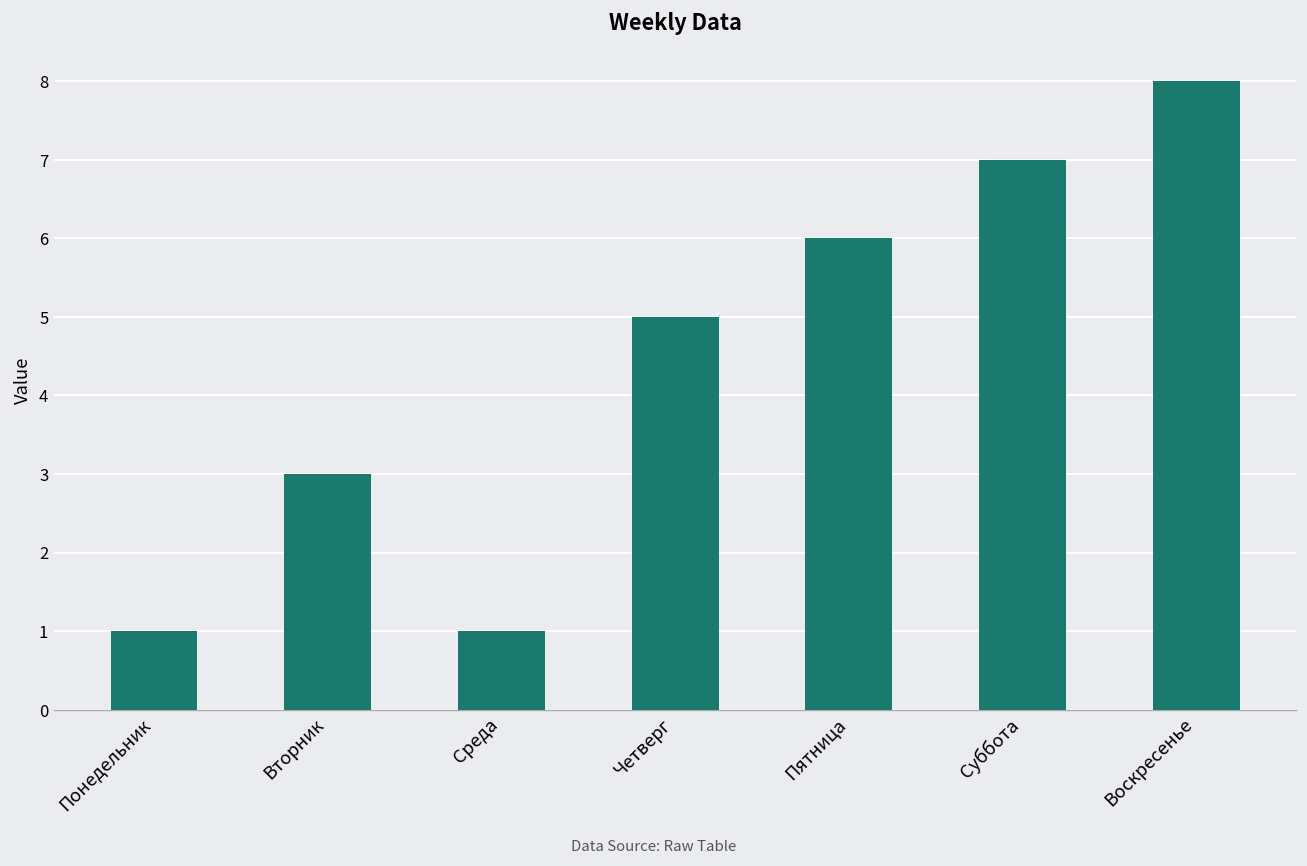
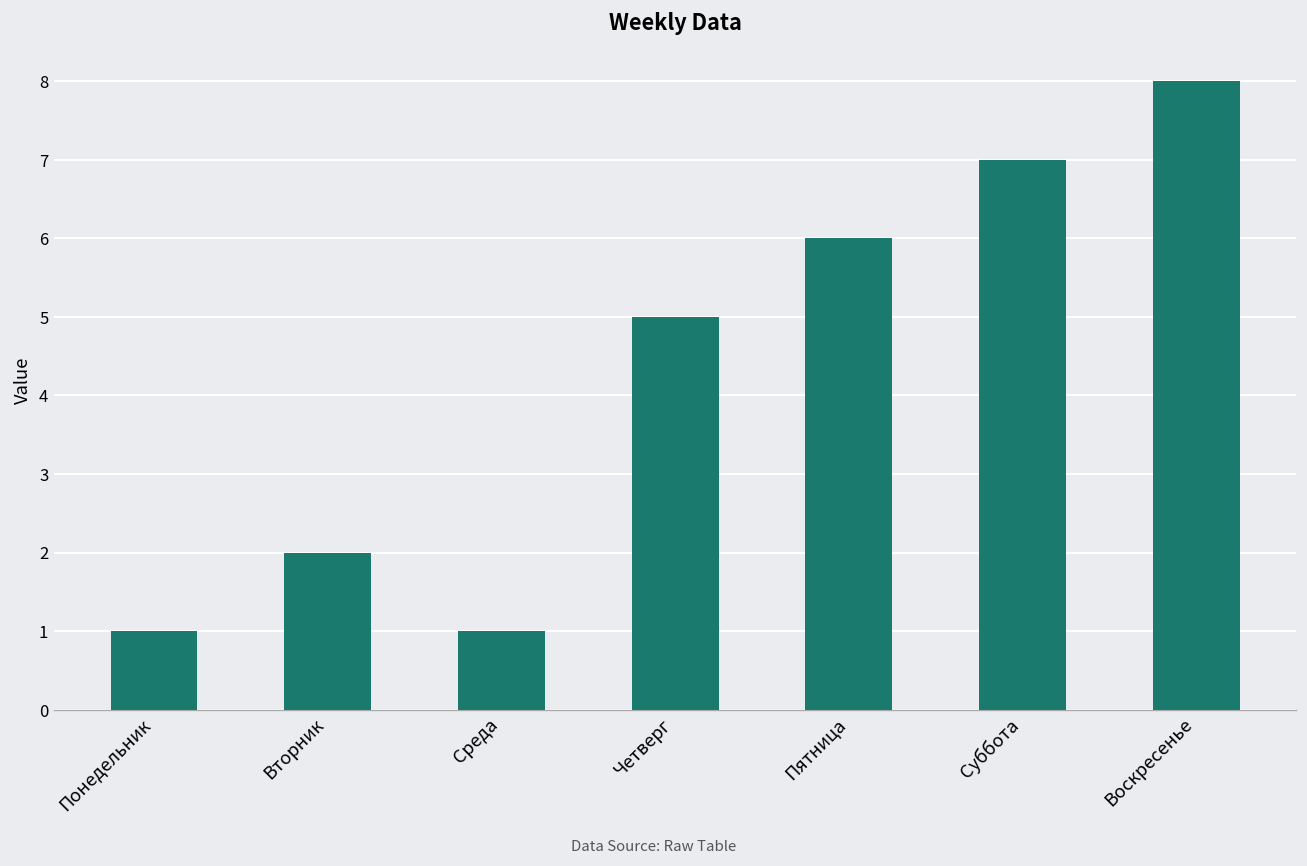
  {
    "Понедельник": 1,
-   "Вторник": 3,
+   "Вторник": 2,
    "Среда": 1,
    "Четверг": 5,
    "Пятница": 6,
    "Суббота": 7,
    "Воскресенье": 8
  }
